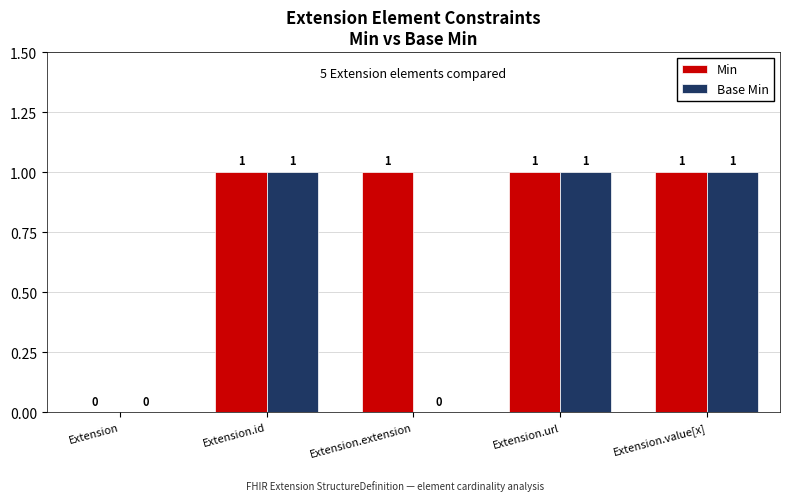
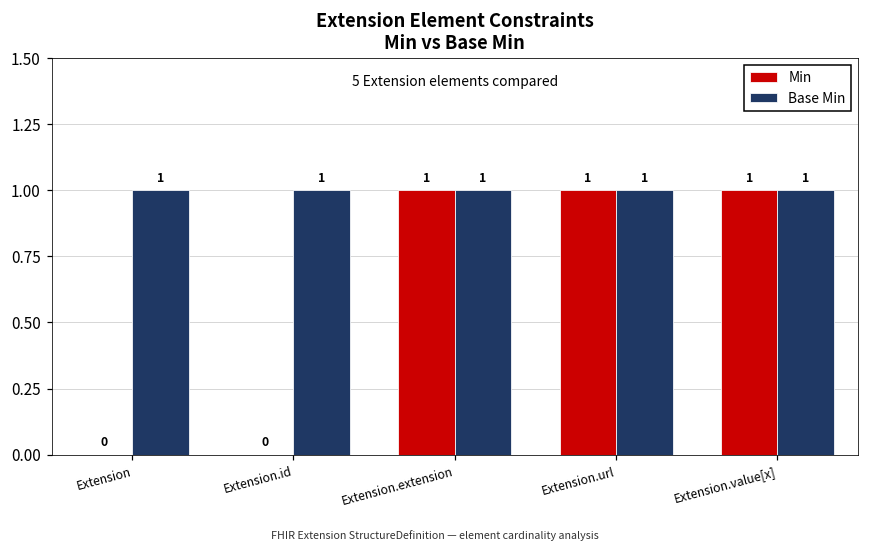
  {
    "Min": {
      "Extension": 0,
-     "Extension.id": 1,
+     "Extension.id": 0,
      "Extension.extension": 1,
      "Extension.url": 1,
      "Extension.value[x]": 1
    },
    "Base Min": {
-     "Extension": 0,
+     "Extension": 1,
      "Extension.id": 1,
-     "Extension.extension": 0,
+     "Extension.extension": 1,
      "Extension.url": 1,
      "Extension.value[x]": 1
    }
  }
